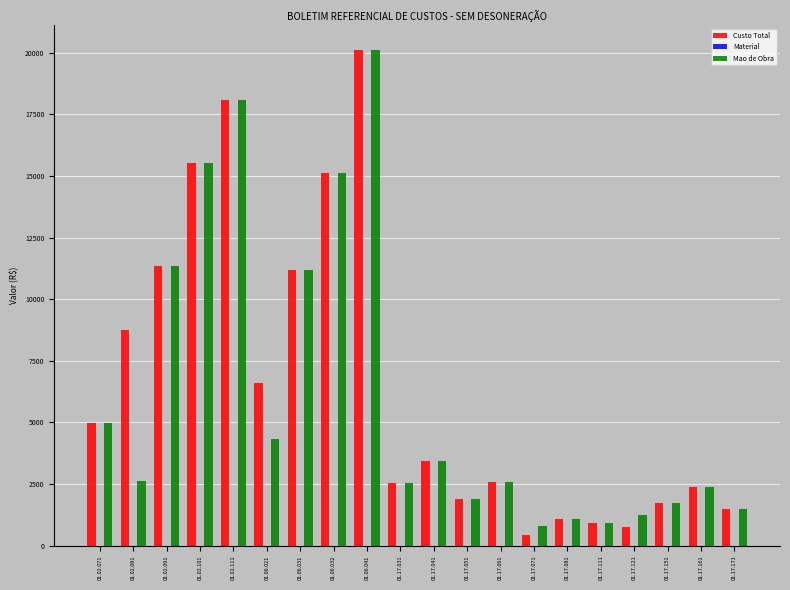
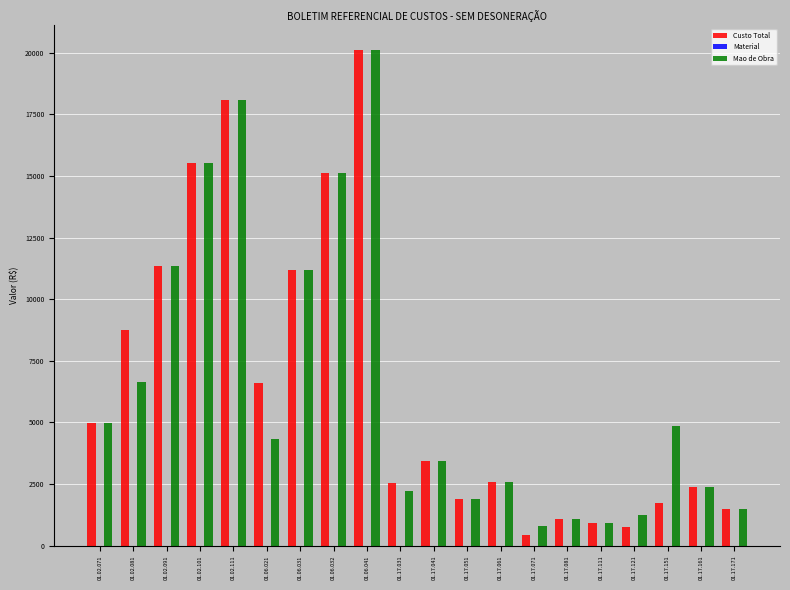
  {
    "Custo Total": {
      "01.02.071": 5000,
      "01.02.081": 8700,
      "01.02.091": 11300,
      "01.02.101": 15500,
      "01.02.111": 18100,
      "01.06.021": 6600,
      "01.06.031": 11200,
      "01.06.032": 15100,
      "01.06.041": 20100,
      "01.17.031": 2600,
      "01.17.041": 3400,
      "01.17.051": 1900,
      "01.17.061": 2600,
      "01.17.071": 400,
      "01.17.081": 1100,
      "01.17.111": 900,
      "01.17.121": 700,
      "01.17.151": 1700,
      "01.17.161": 2400,
      "01.17.171": 1500
    },
    "Material": {
      "01.02.071": 0,
      "01.02.081": 0,
      "01.02.091": 0,
      "01.02.101": 0,
      "01.02.111": 0,
      "01.06.021": 0,
      "01.06.031": 0,
      "01.06.032": 0,
      "01.06.041": 0,
      "01.17.031": 0,
      "01.17.041": 0,
      "01.17.051": 0,
      "01.17.061": 0,
      "01.17.071": 0,
      "01.17.081": 0,
      "01.17.111": 0,
      "01.17.121": 0,
      "01.17.151": 0,
      "01.17.161": 0,
      "01.17.171": 0
    },
    "Mao de Obra": {
      "01.02.071": 5000,
-     "01.02.081": 2600,
+     "01.02.081": 6600,
      "01.02.091": 11300,
      "01.02.101": 15500,
      "01.02.111": 18100,
      "01.06.021": 4300,
      "01.06.031": 11200,
      "01.06.032": 15100,
      "01.06.041": 20100,
-     "01.17.031": 2600,
+     "01.17.031": 2200,
      "01.17.041": 3400,
      "01.17.051": 1900,
      "01.17.061": 2600,
      "01.17.071": 800,
      "01.17.081": 1100,
      "01.17.111": 900,
      "01.17.121": 1200,
-     "01.17.151": 1700,
+     "01.17.151": 4900,
      "01.17.161": 2400,
      "01.17.171": 1500
    }
  }
